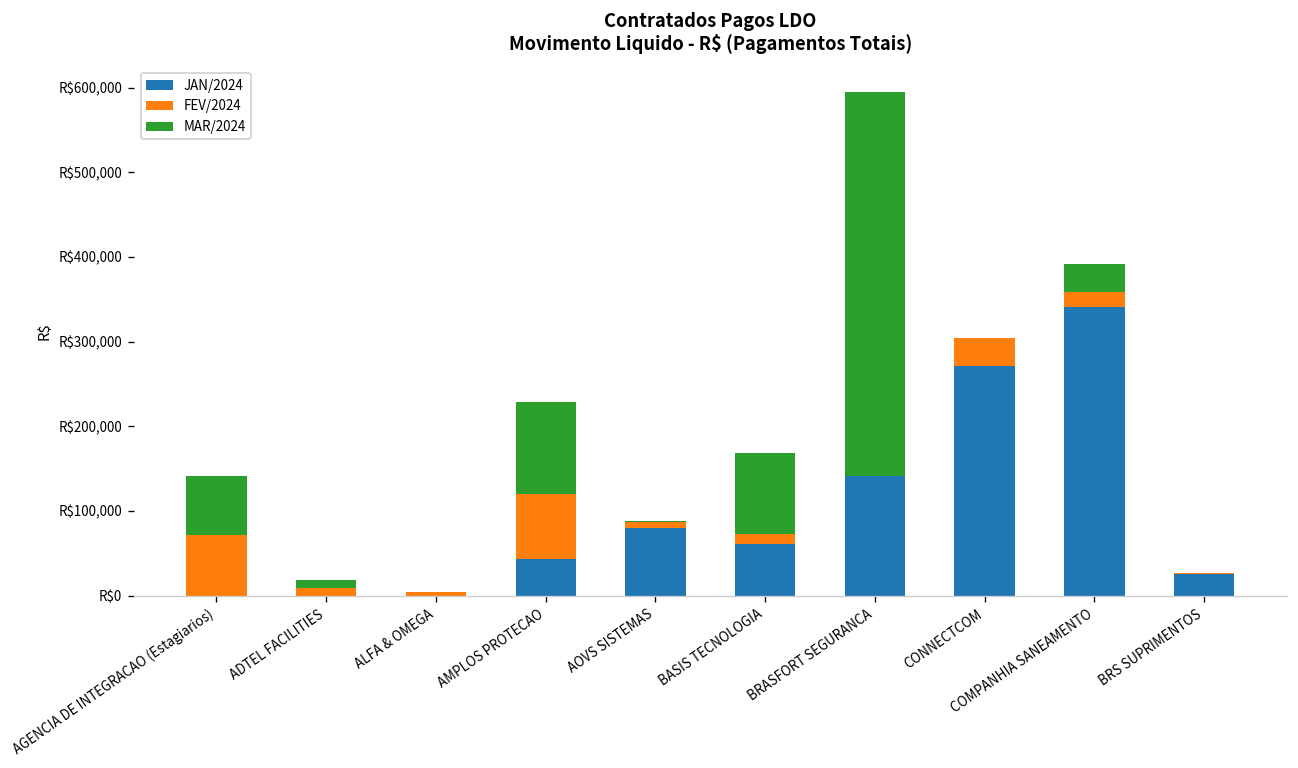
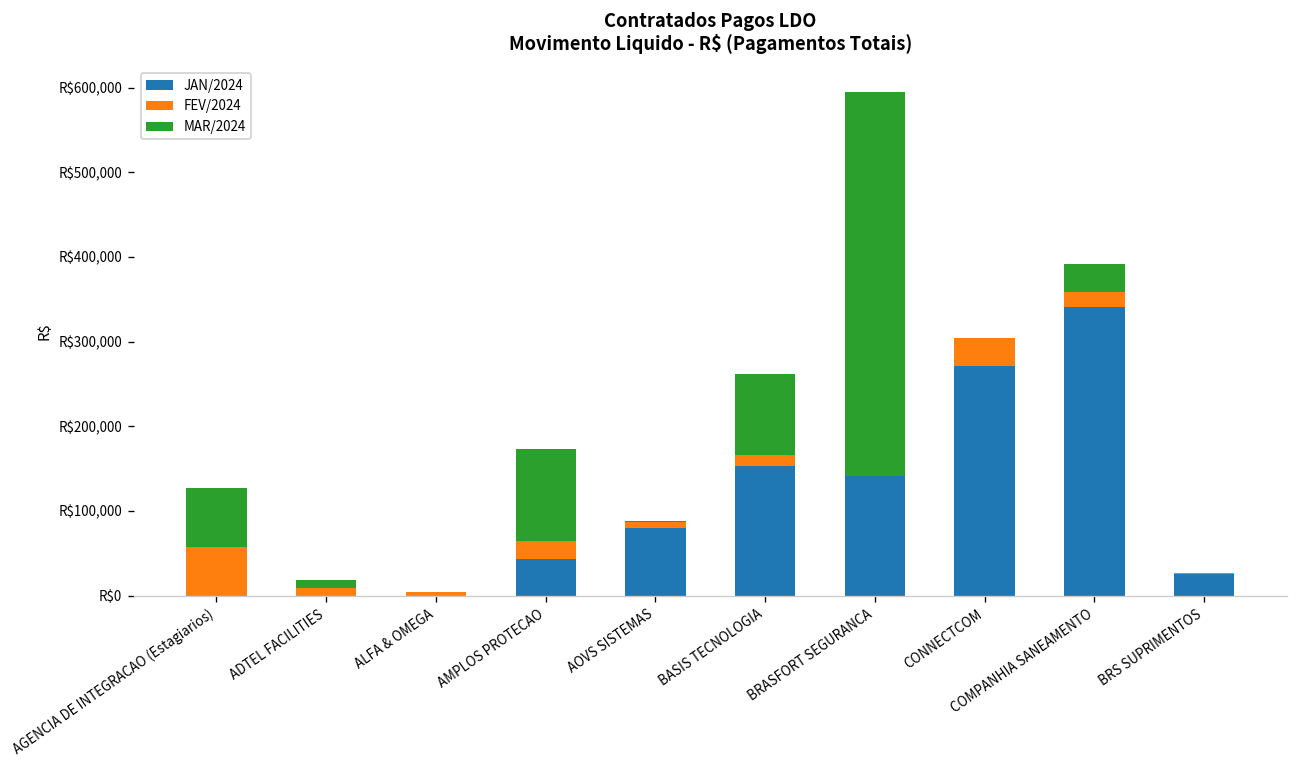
  {
    "JAN/2024": {
      "AGENCIA DE INTEGRACAO (Estagiarios)": "R$0",
      "ADTEL FACILITIES": "R$0",
      "ALFA & OMEGA": "R$0",
      "AMPLOS PROTECAO": "R$40,000",
      "AOVS SISTEMAS": "R$80,000",
-     "BASIS TECNOLOGIA": "R$60,000",
+     "BASIS TECNOLOGIA": "R$150,000",
      "BRASFORT SEGURANCA": "R$140,000",
      "CONNECTCOM": "R$270,000",
      "COMPANHIA SANEAMENTO": "R$340,000",
      "BRS SUPRIMENTOS": "R$30,000"
    },
    "FEV/2024": {
-     "AGENCIA DE INTEGRACAO (Estagiarios)": "R$70,000",
+     "AGENCIA DE INTEGRACAO (Estagiarios)": "R$60,000",
      "ADTEL FACILITIES": "R$10,000",
      "ALFA & OMEGA": "R$0",
-     "AMPLOS PROTECAO": "R$80,000",
+     "AMPLOS PROTECAO": "R$20,000",
      "AOVS SISTEMAS": "R$10,000",
      "BASIS TECNOLOGIA": "R$10,000",
      "BRASFORT SEGURANCA": "R$0",
      "CONNECTCOM": "R$30,000",
      "COMPANHIA SANEAMENTO": "R$20,000"
    },
    "MAR/2024": {
      "AGENCIA DE INTEGRACAO (Estagiarios)": "R$70,000",
      "ADTEL FACILITIES": "R$10,000",
      "ALFA & OMEGA": "R$0",
      "AMPLOS PROTECAO": "R$110,000",
      "BASIS TECNOLOGIA": "R$100,000",
      "BRASFORT SEGURANCA": "R$450,000",
      "CONNECTCOM": "R$0",
      "COMPANHIA SANEAMENTO": "R$30,000",
      "BRS SUPRIMENTOS": "R$0"
    }
  }
